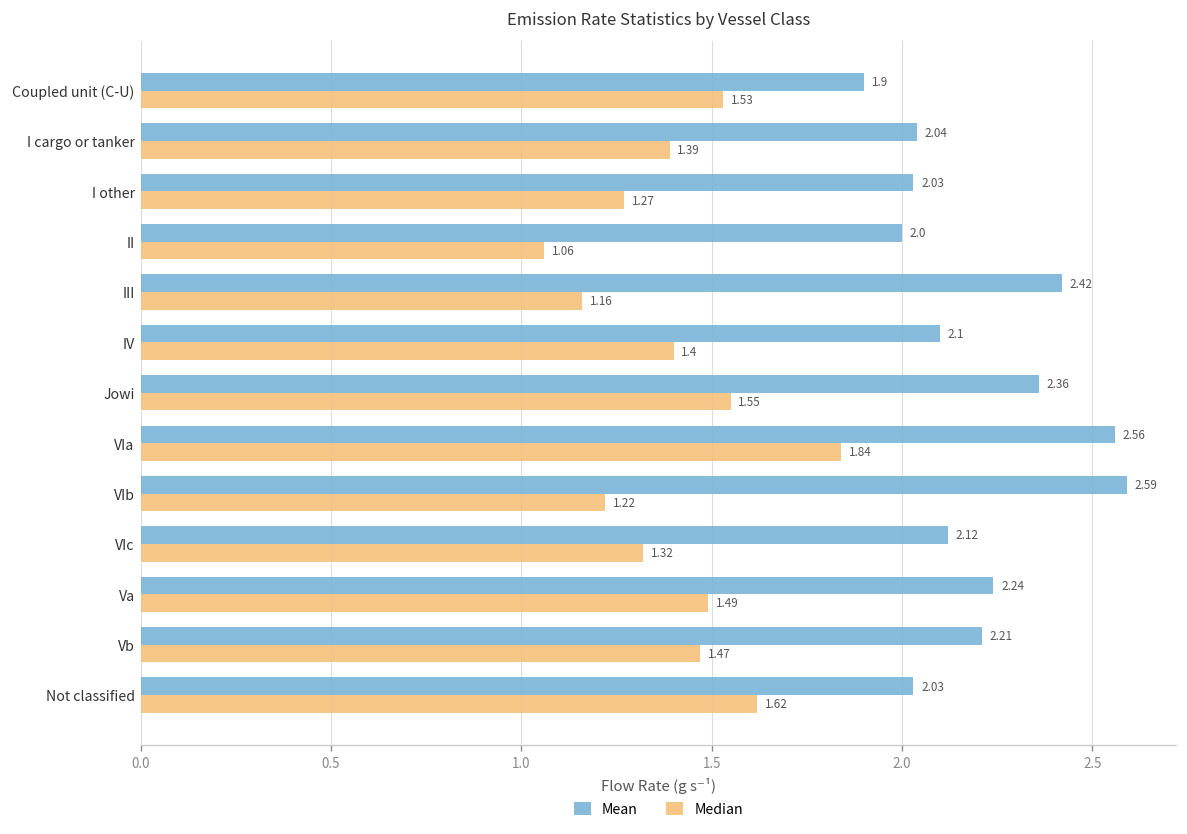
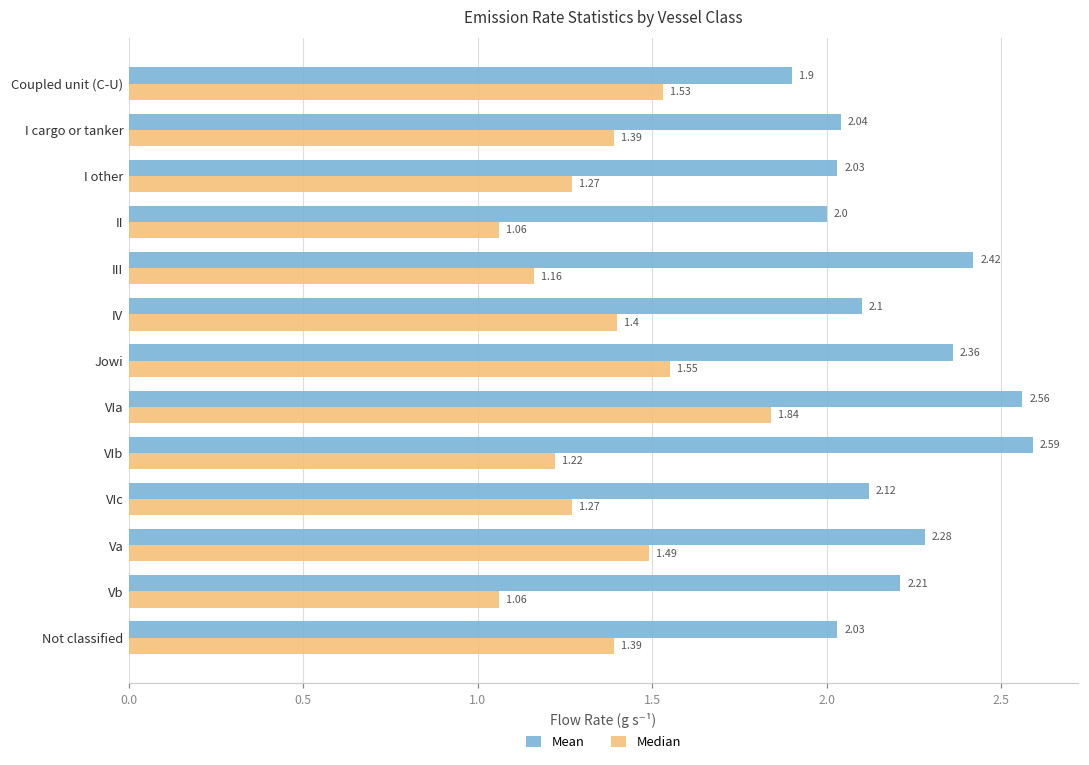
  {
    "Mean": {
      "Coupled unit (C-U)": 1.9,
      "I cargo or tanker": 2.04,
      "I other": 2.03,
      "II": 2.0,
      "III": 2.42,
      "IV": 2.1,
      "Jowi": 2.36,
      "VIa": 2.56,
      "VIb": 2.59,
      "VIc": 2.12,
-     "Va": 2.24,
+     "Va": 2.28,
      "Vb": 2.21,
      "Not classified": 2.03
    },
    "Median": {
      "Coupled unit (C-U)": 1.53,
      "I cargo or tanker": 1.39,
      "I other": 1.27,
      "II": 1.06,
      "III": 1.16,
      "IV": 1.4,
      "Jowi": 1.55,
      "VIa": 1.84,
      "VIb": 1.22,
-     "VIc": 1.32,
+     "VIc": 1.27,
      "Va": 1.49,
-     "Vb": 1.47,
-     "Not classified": 1.62
+     "Vb": 1.06,
+     "Not classified": 1.39
    }
  }
